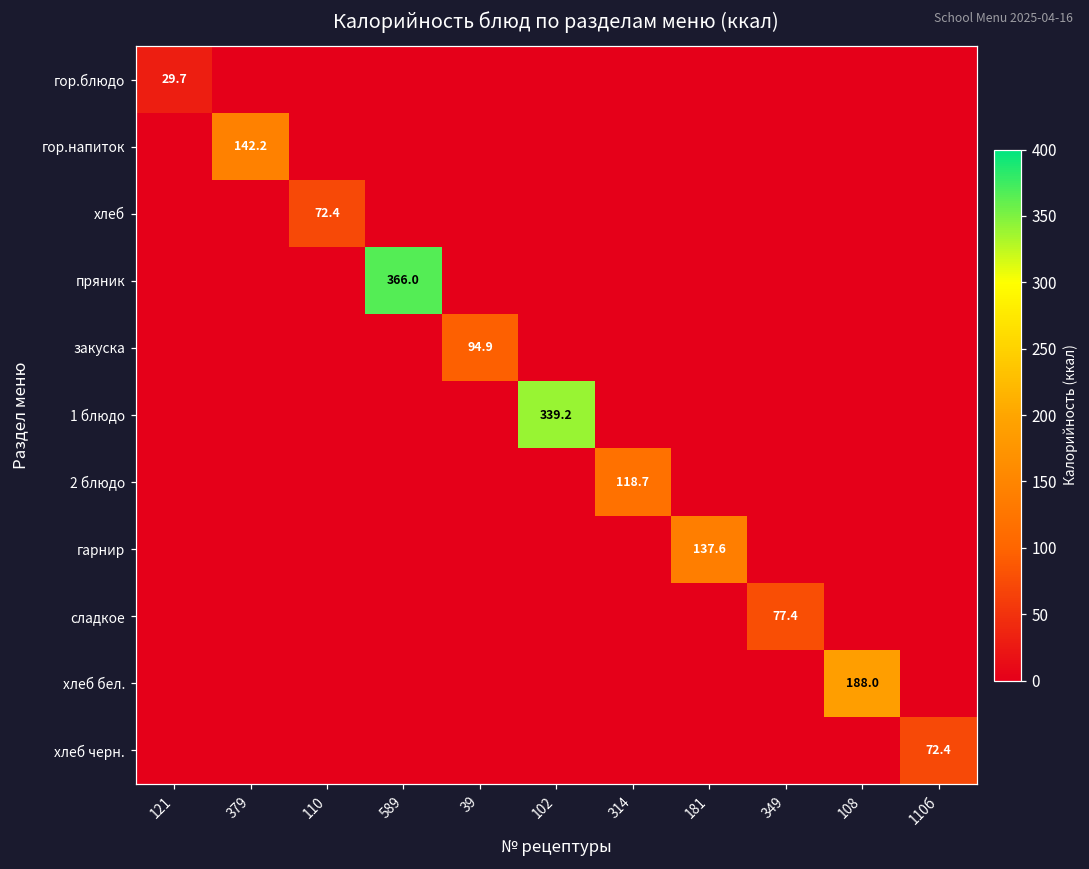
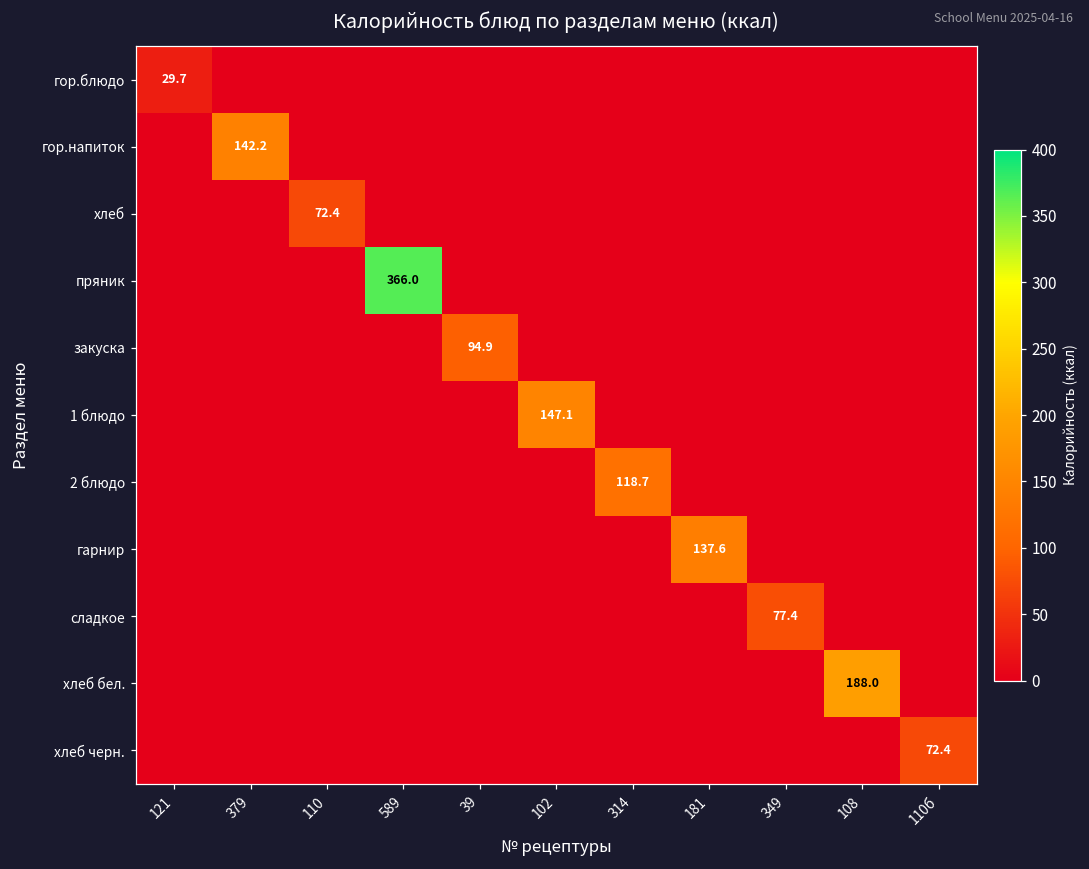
  {
    "гор.блюдо": {
      "121": 29.7
    },
    "гор.напиток": {
      "379": 142.2
    },
    "хлеб": {
      "110": 72.4
    },
    "пряник": {
      "589": 366.0
    },
    "закуска": {
      "39": 94.9
    },
    "1 блюдо": {
-     "102": 339.2
+     "102": 147.1
    },
    "2 блюдо": {
      "314": 118.7
    },
    "гарнир": {
      "181": 137.6
    },
    "сладкое": {
      "349": 77.4
    },
    "хлеб бел.": {
      "108": 188.0
    },
    "хлеб черн.": {
      "110б": 72.4
    }
  }
